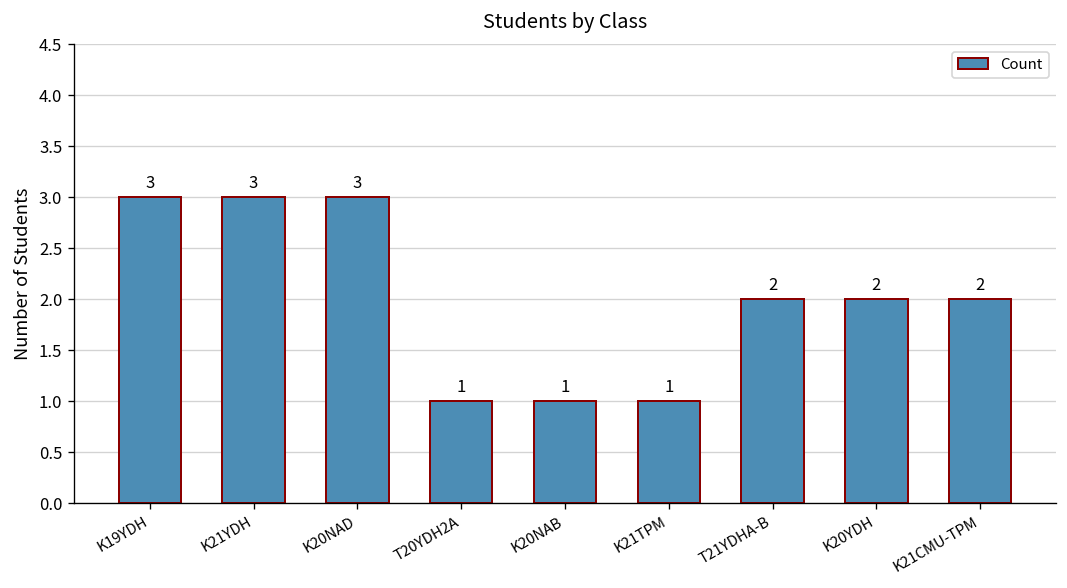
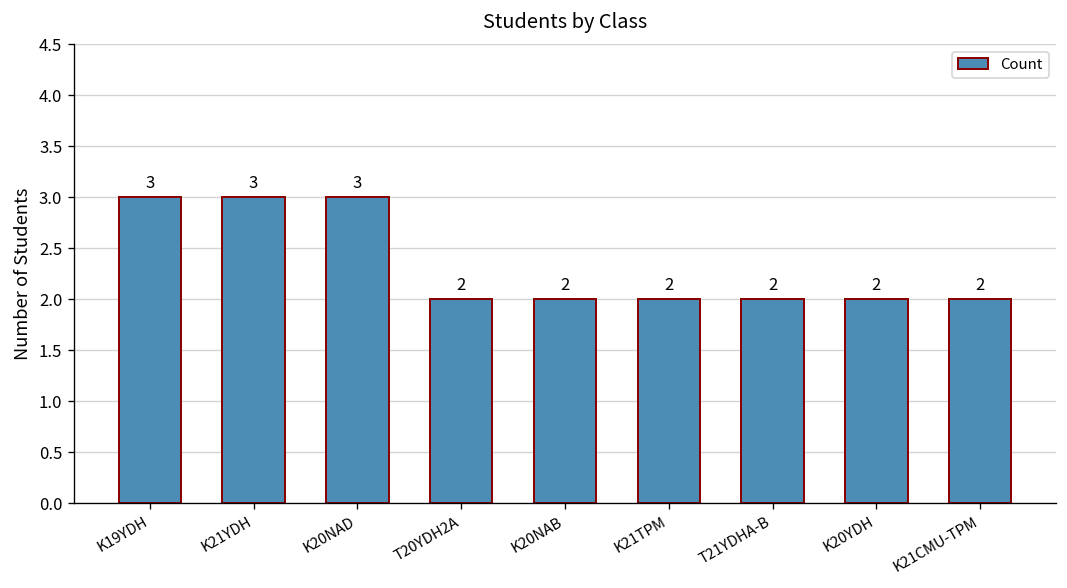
  {
    "K19YDH": 3,
    "K21YDH": 3,
    "K20NAD": 3,
-   "T20YDH2A": 1,
-   "K20NAB": 1,
-   "K21TPM": 1,
+   "T20YDH2A": 2,
+   "K20NAB": 2,
+   "K21TPM": 2,
    "T21YDHA-B": 2,
    "K20YDH": 2,
    "K21CMU-TPM": 2
  }
